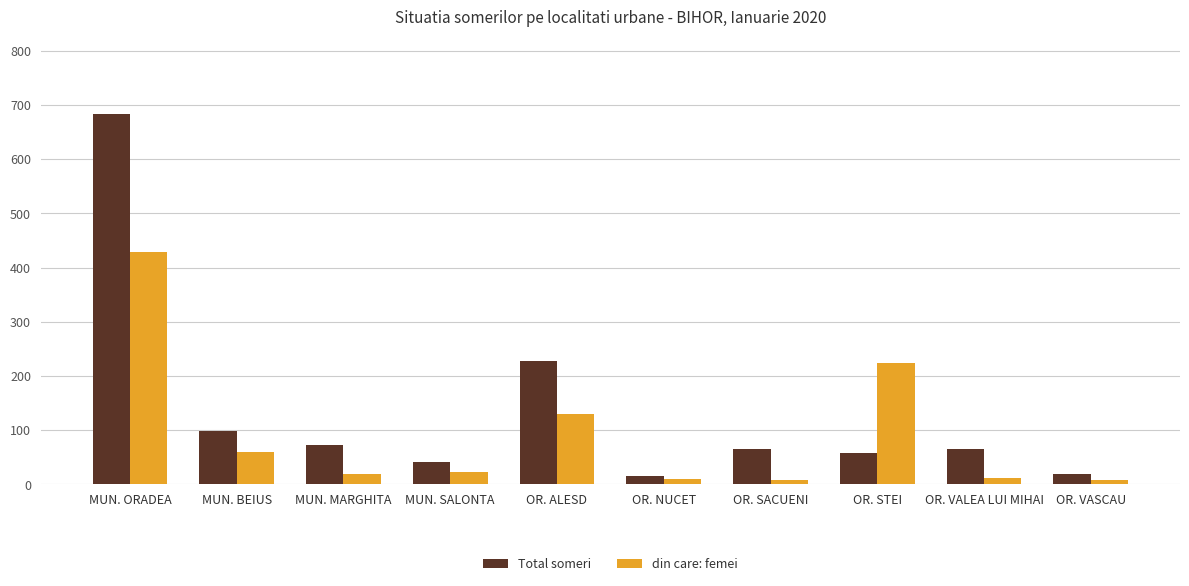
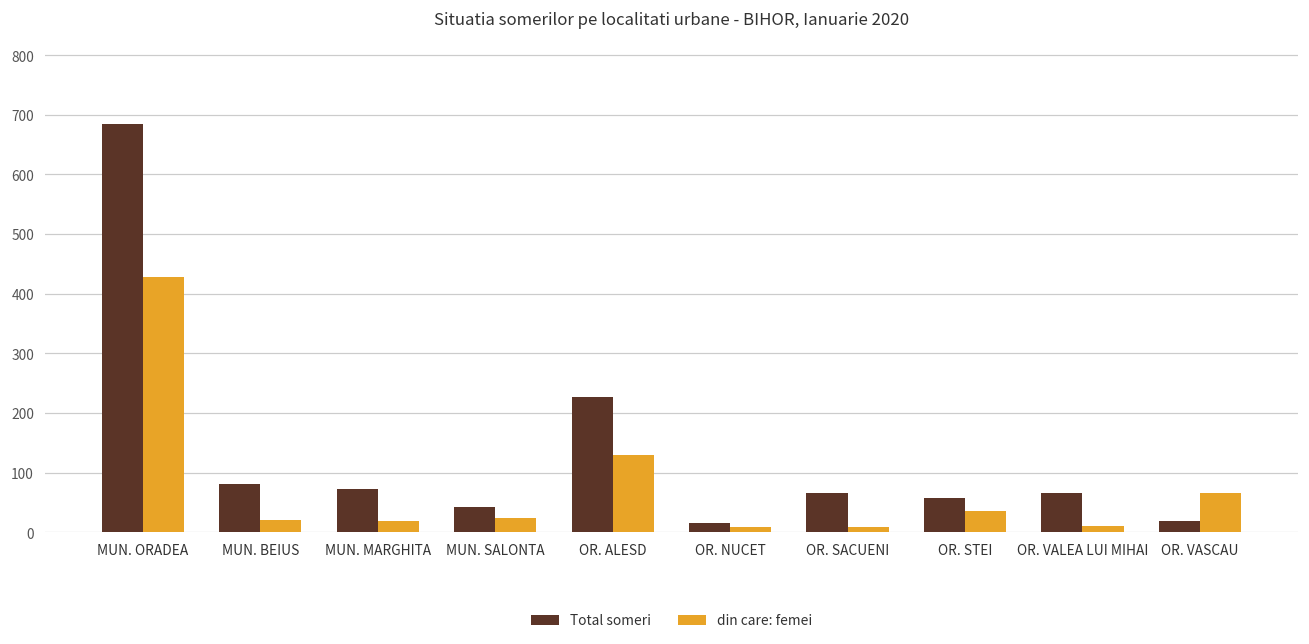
  {
    "Total someri": {
      "MUN. ORADEA": 680,
-     "MUN. BEIUS": 100,
+     "MUN. BEIUS": 80,
      "MUN. MARGHITA": 70,
      "MUN. SALONTA": 40,
      "OR. ALESD": 230,
      "OR. NUCET": 20,
      "OR. SACUENI": 70,
      "OR. STEI": 60,
      "OR. VALEA LUI MIHAI": 70,
      "OR. VASCAU": 20
    },
    "din care: femei": {
      "MUN. ORADEA": 430,
-     "MUN. BEIUS": 60,
+     "MUN. BEIUS": 20,
      "MUN. MARGHITA": 20,
      "MUN. SALONTA": 20,
      "OR. ALESD": 130,
      "OR. NUCET": 10,
      "OR. SACUENI": 10,
-     "OR. STEI": 220,
+     "OR. STEI": 40,
      "OR. VALEA LUI MIHAI": 10,
-     "OR. VASCAU": 10
+     "OR. VASCAU": 70
    }
  }
